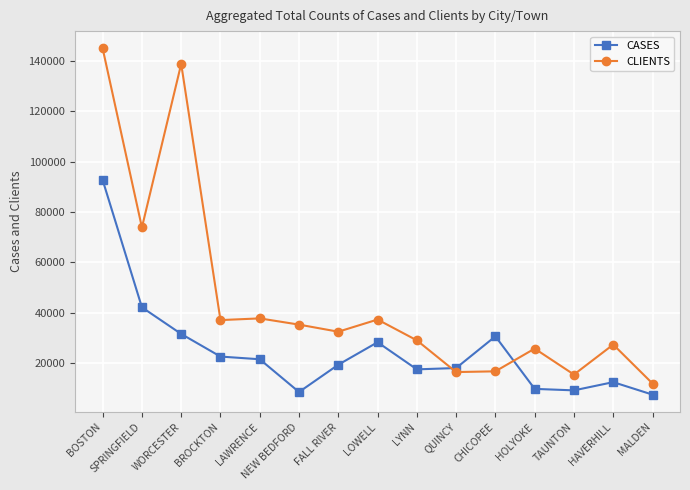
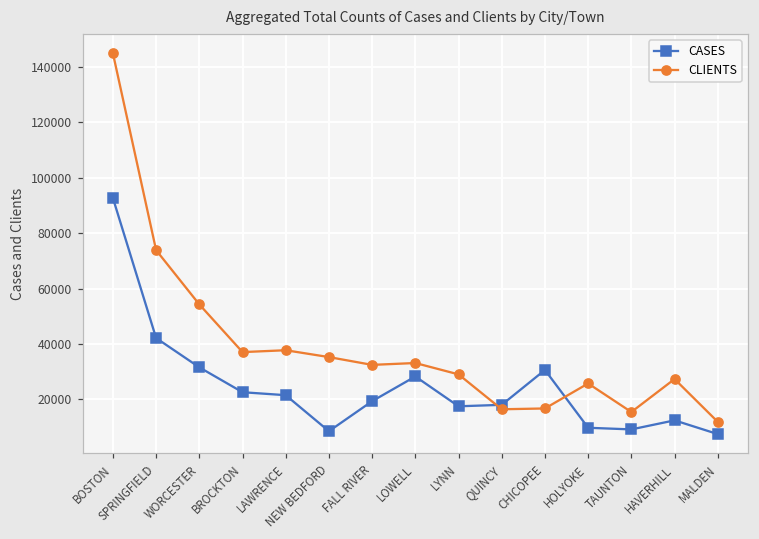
  {
    "CASES": {
      "BOSTON": 93000,
      "SPRINGFIELD": 42000,
      "WORCESTER": 32000,
      "BROCKTON": 23000,
      "LAWRENCE": 22000,
      "NEW BEDFORD": 9000,
      "FALL RIVER": 19000,
      "LOWELL": 28000,
      "LYNN": 18000,
      "QUINCY": 18000,
      "CHICOPEE": 31000,
      "HOLYOKE": 10000,
      "TAUNTON": 9000,
      "HAVERHILL": 12000,
      "MALDEN": 7000
    },
    "CLIENTS": {
      "BOSTON": 145000,
      "SPRINGFIELD": 74000,
-     "WORCESTER": 139000,
+     "WORCESTER": 54000,
      "BROCKTON": 37000,
      "LAWRENCE": 38000,
      "NEW BEDFORD": 35000,
      "FALL RIVER": 32000,
-     "LOWELL": 37000,
+     "LOWELL": 33000,
      "LYNN": 29000,
      "QUINCY": 16000,
      "CHICOPEE": 17000,
      "HOLYOKE": 26000,
      "TAUNTON": 15000,
      "HAVERHILL": 27000,
      "MALDEN": 12000
    }
  }
